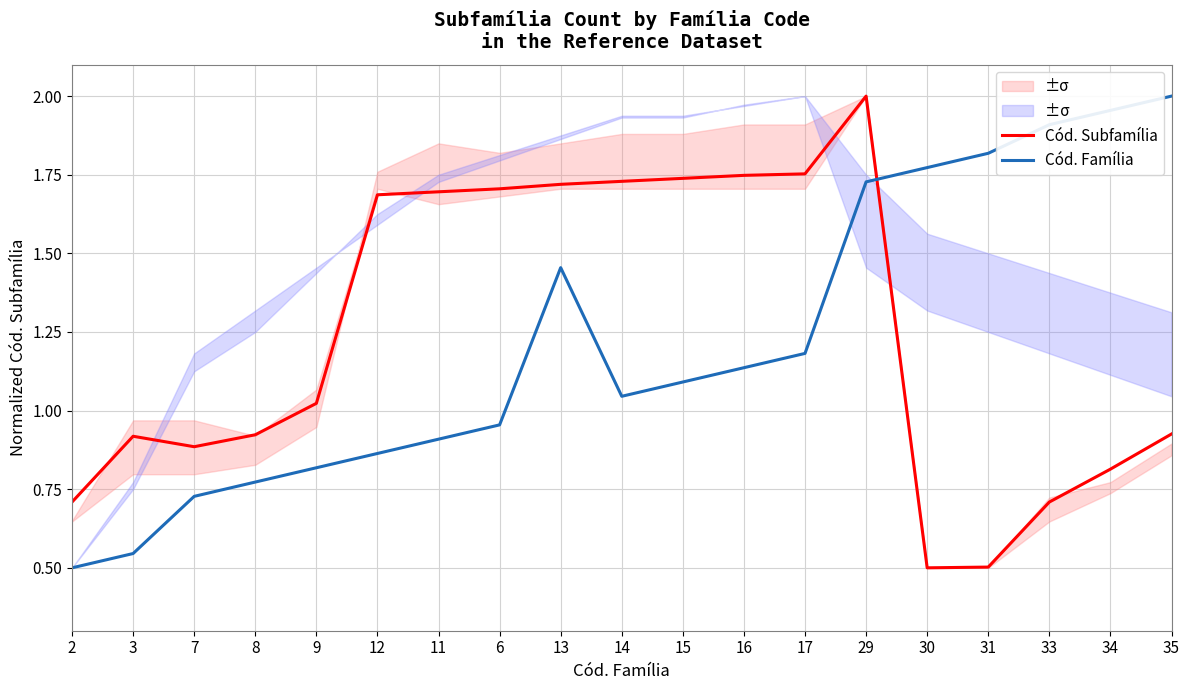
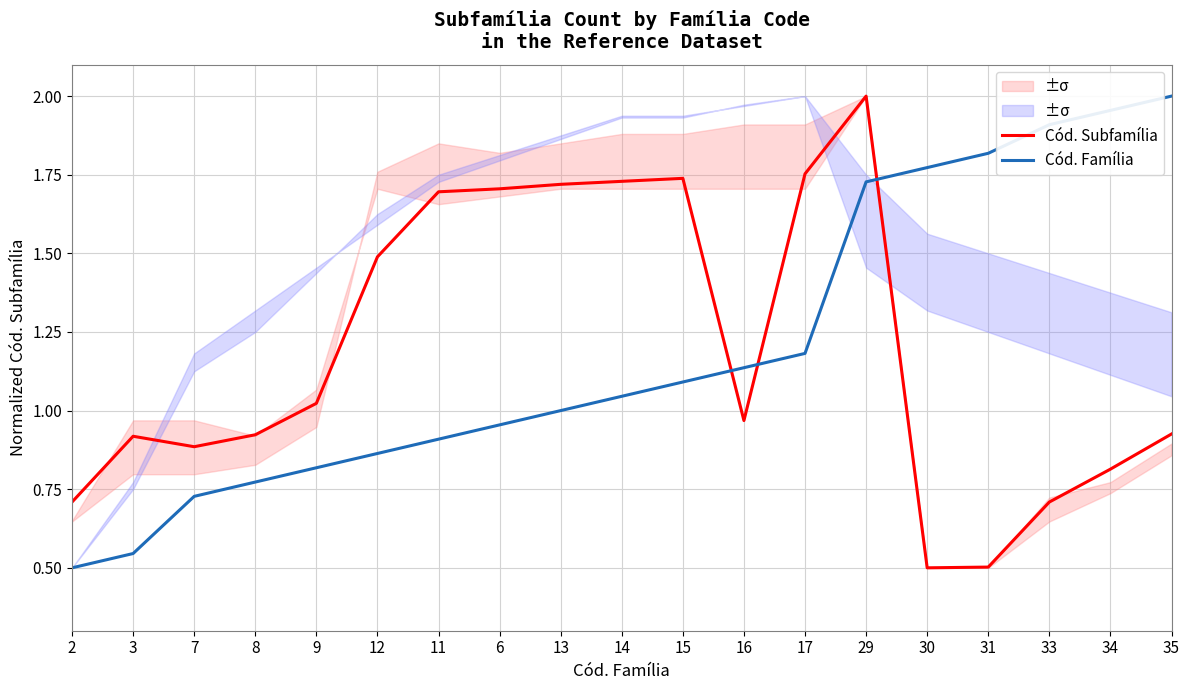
  {
    "Cód. Subfamília": {
      "2": 0.71,
      "3": 0.92,
      "7": 0.89,
      "9": 1.02,
-     "12": 1.69,
+     "12": 1.49,
      "11": 1.70,
      "6": 1.71,
      "13": 1.72,
      "14": 1.73,
      "15": 1.74,
-     "16": 1.75,
+     "16": 0.97,
      "17": 1.75,
      "33": 0.71,
      "34": 0.81,
      "35": 0.93
    },
    "Cód. Família": {
      "3": 0.55,
      "7": 0.73,
      "8": 0.77,
      "9": 0.82,
      "12": 0.86,
      "11": 0.91,
      "6": 0.95,
-     "13": 1.45,
+     "13": 1.00,
      "14": 1.05,
      "15": 1.09,
      "16": 1.14,
      "17": 1.18,
      "29": 1.73,
      "30": 1.77,
      "31": 1.82,
      "35": 2.00
    }
  }
